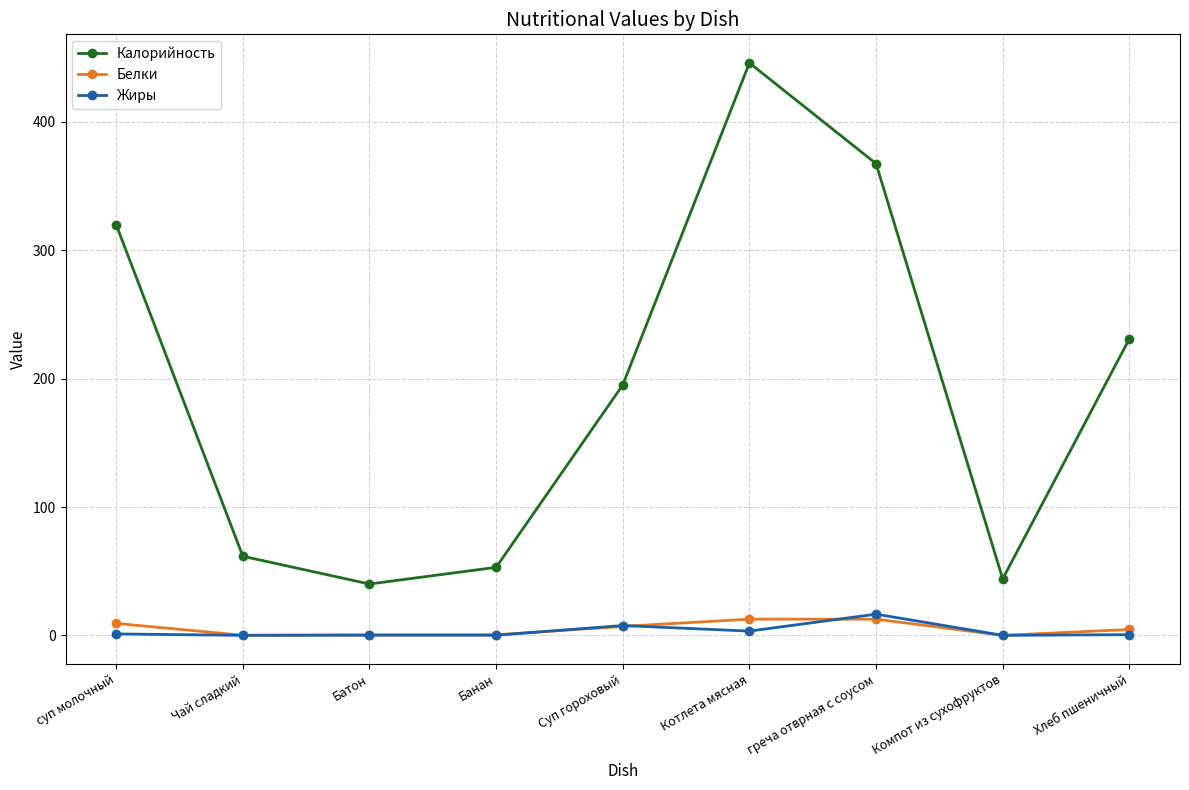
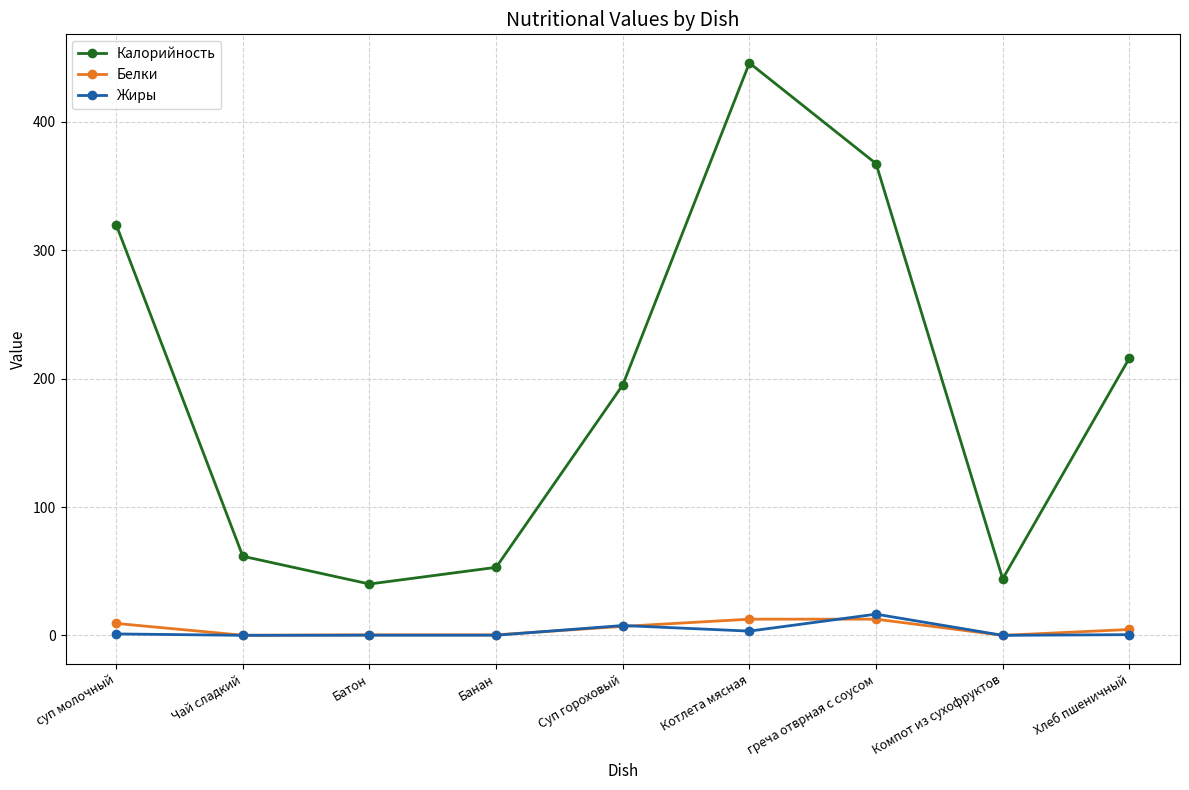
  {
    "Калорийность": {
      "суп молочный": 320,
      "Чай сладкий": 62,
      "Батон": 40,
      "Банан": 53,
      "Суп гороховый": 195,
      "Котлета мясная": 446,
      "греча отврная с соусом": 368,
      "Компот из сухофруктов": 44,
-     "Хлеб пшеничный": 231
+     "Хлеб пшеничный": 216
    },
    "Белки": {
      "суп молочный": 9,
      "Котлета мясная": 13,
      "греча отврная с соусом": 13,
      "Хлеб пшеничный": 5
    },
    "Жиры": {
      "суп молочный": 1,
      "Котлета мясная": 3,
      "греча отврная с соусом": 17,
      "Хлеб пшеничный": 1
    }
  }
